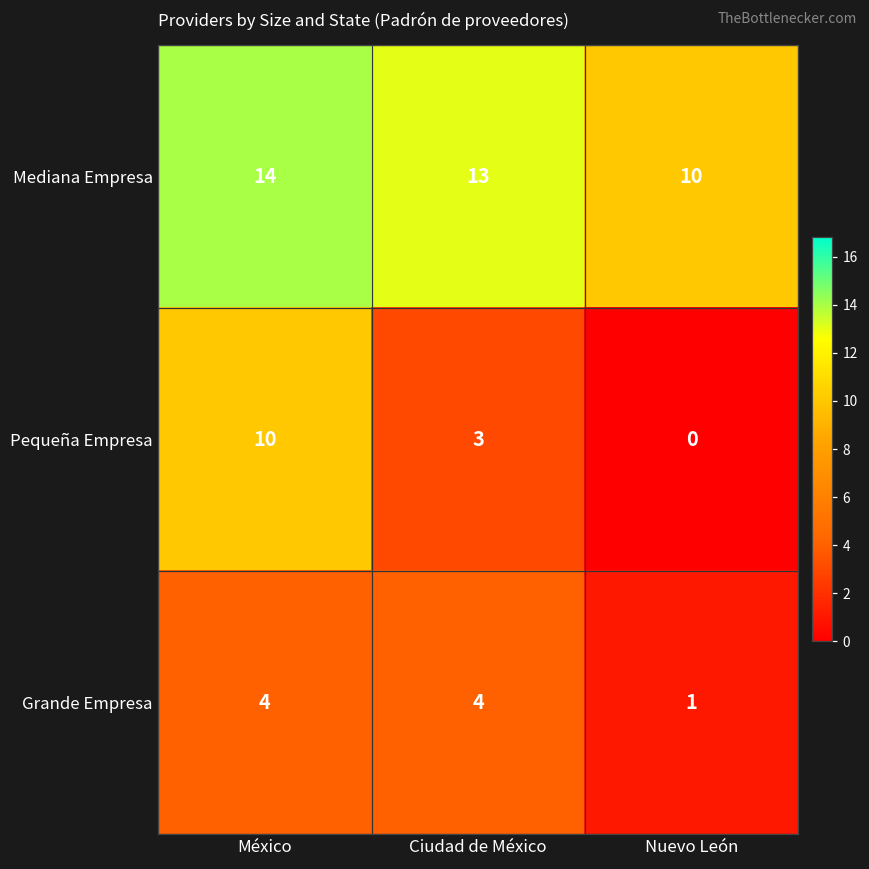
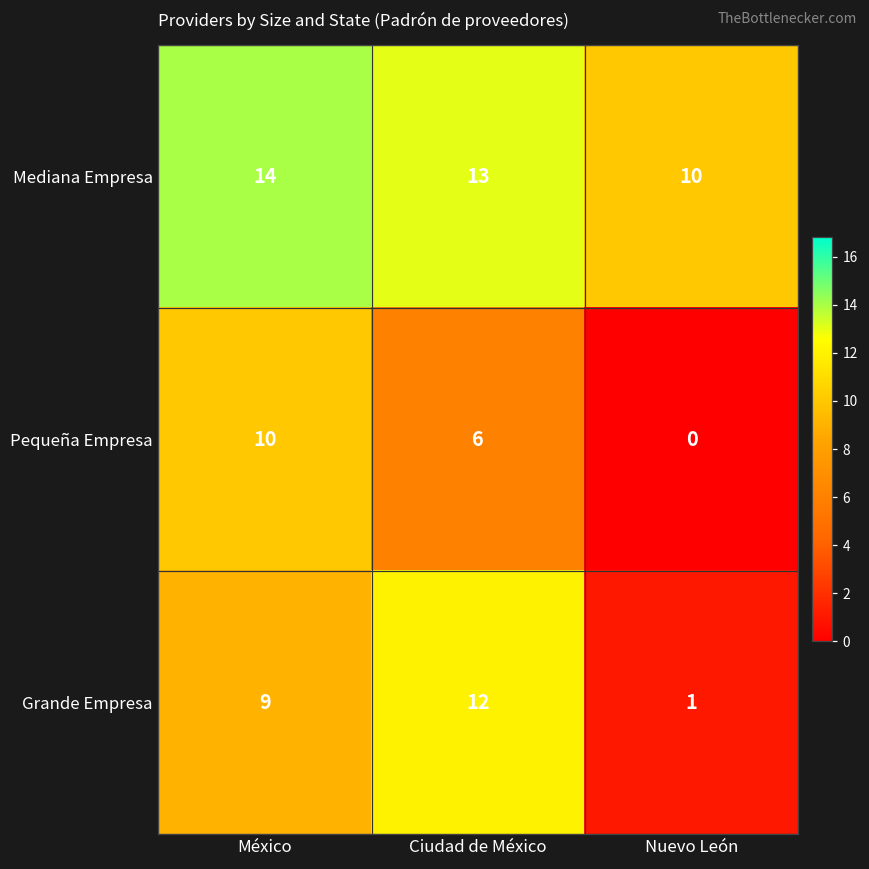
  {
    "Mediana Empresa": {
      "México": 14,
      "Ciudad de México": 13,
      "Nuevo León": 10
    },
    "Pequeña Empresa": {
      "México": 10,
-     "Ciudad de México": 3,
+     "Ciudad de México": 6,
      "Nuevo León": 0
    },
    "Grande Empresa": {
-     "México": 4,
-     "Ciudad de México": 4,
+     "México": 9,
+     "Ciudad de México": 12,
      "Nuevo León": 1
    }
  }
